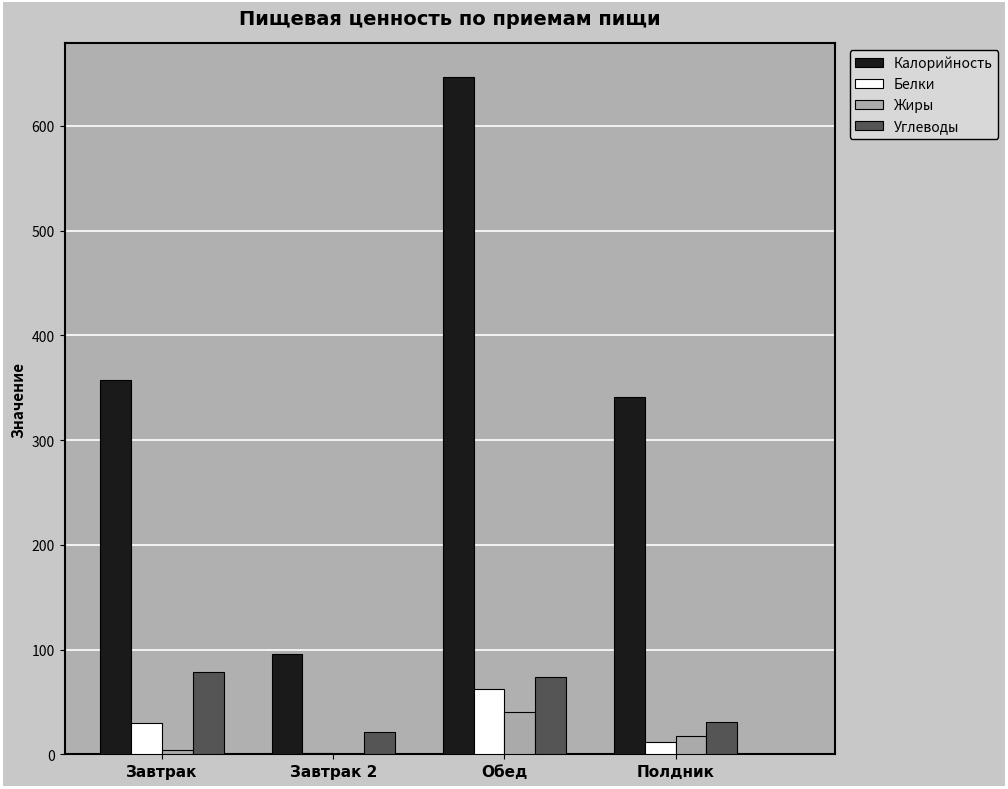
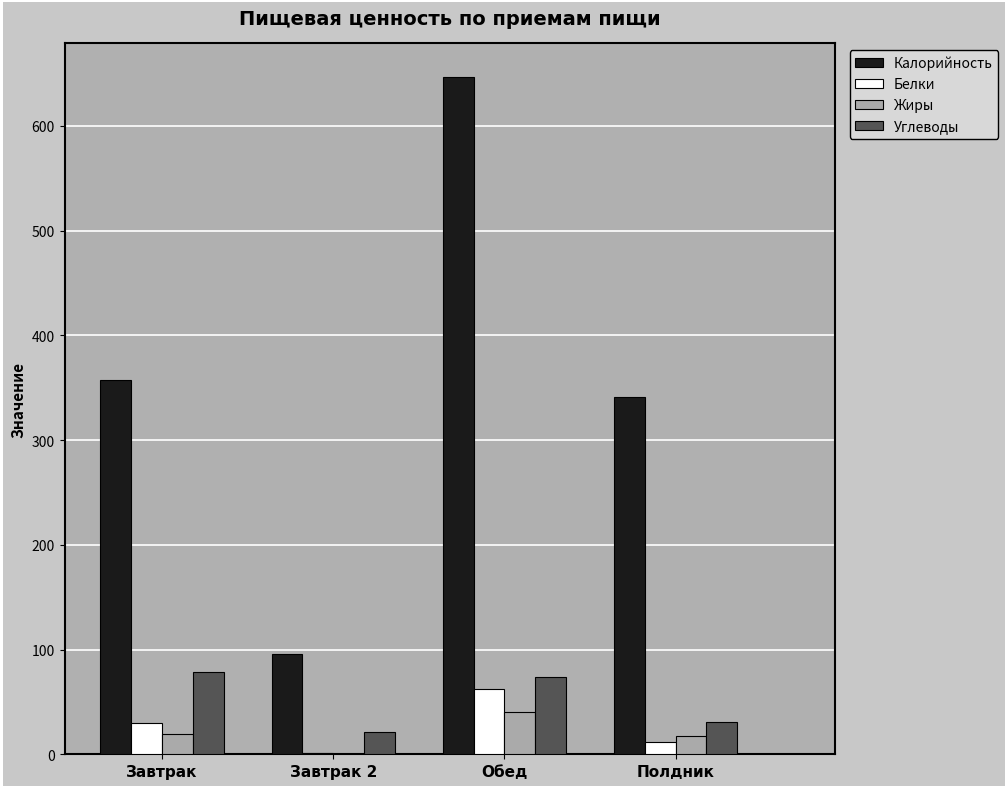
  {
    "Калорийность": {
      "Завтрак": 357,
      "Завтрак 2": 96,
      "Обед": 646,
      "Полдник": 341
    },
    "Белки": {
      "Завтрак": 29,
      "Обед": 62,
      "Полдник": 11
    },
    "Жиры": {
-     "Завтрак": 4,
+     "Завтрак": 20,
      "Обед": 40,
      "Полдник": 18
    },
    "Углеводы": {
      "Завтрак": 78,
      "Завтрак 2": 21,
      "Обед": 74,
      "Полдник": 31
    }
  }
